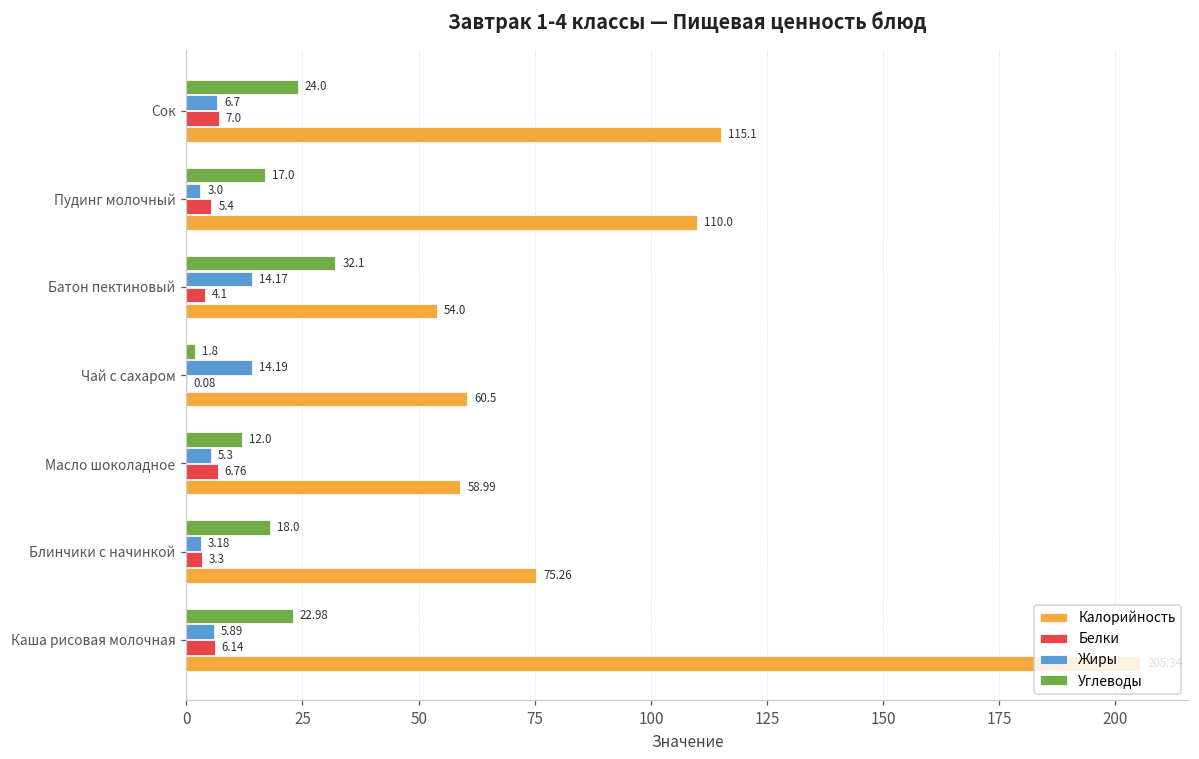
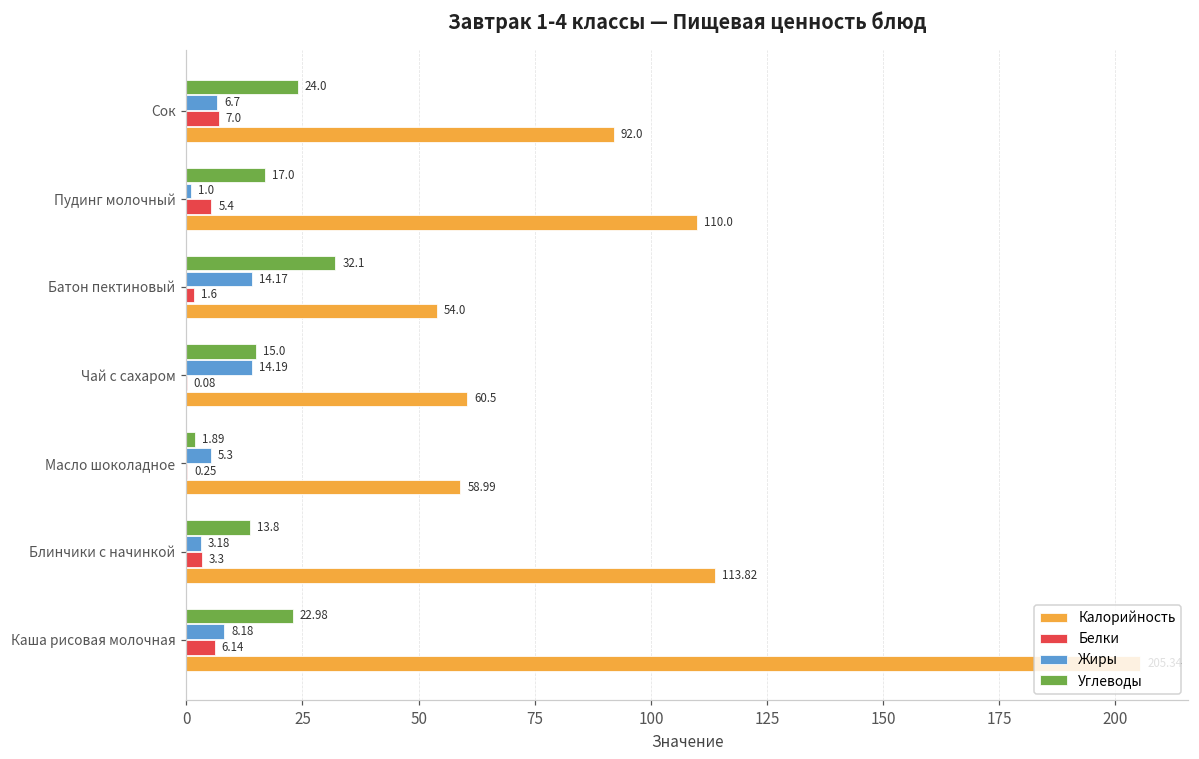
  {
    "Калорийность": {
-     "Сок": 115.1,
+     "Сок": 92.0,
      "Пудинг молочный": 110.0,
      "Батон пектиновый": 54.0,
      "Чай с сахаром": 60.5,
      "Масло шоколадное": 58.99,
-     "Блинчики с начинкой": 75.26
+     "Блинчики с начинкой": 113.82
    },
    "Белки": {
      "Сок": 7.0,
      "Пудинг молочный": 5.4,
-     "Батон пектиновый": 4.1,
+     "Батон пектиновый": 1.6,
      "Чай с сахаром": 0.08,
-     "Масло шоколадное": 6.76,
+     "Масло шоколадное": 0.25,
      "Блинчики с начинкой": 3.3,
      "Каша рисовая молочная": 6.14
    },
    "Жиры": {
      "Сок": 6.7,
-     "Пудинг молочный": 3.0,
+     "Пудинг молочный": 1.0,
      "Батон пектиновый": 14.17,
      "Чай с сахаром": 14.19,
      "Масло шоколадное": 5.3,
      "Блинчики с начинкой": 3.18,
-     "Каша рисовая молочная": 5.89
+     "Каша рисовая молочная": 8.18
    },
    "Углеводы": {
      "Сок": 24.0,
      "Пудинг молочный": 17.0,
      "Батон пектиновый": 32.1,
-     "Чай с сахаром": 1.8,
-     "Масло шоколадное": 12.0,
-     "Блинчики с начинкой": 18.0,
+     "Чай с сахаром": 15.0,
+     "Масло шоколадное": 1.89,
+     "Блинчики с начинкой": 13.8,
      "Каша рисовая молочная": 22.98
    }
  }
